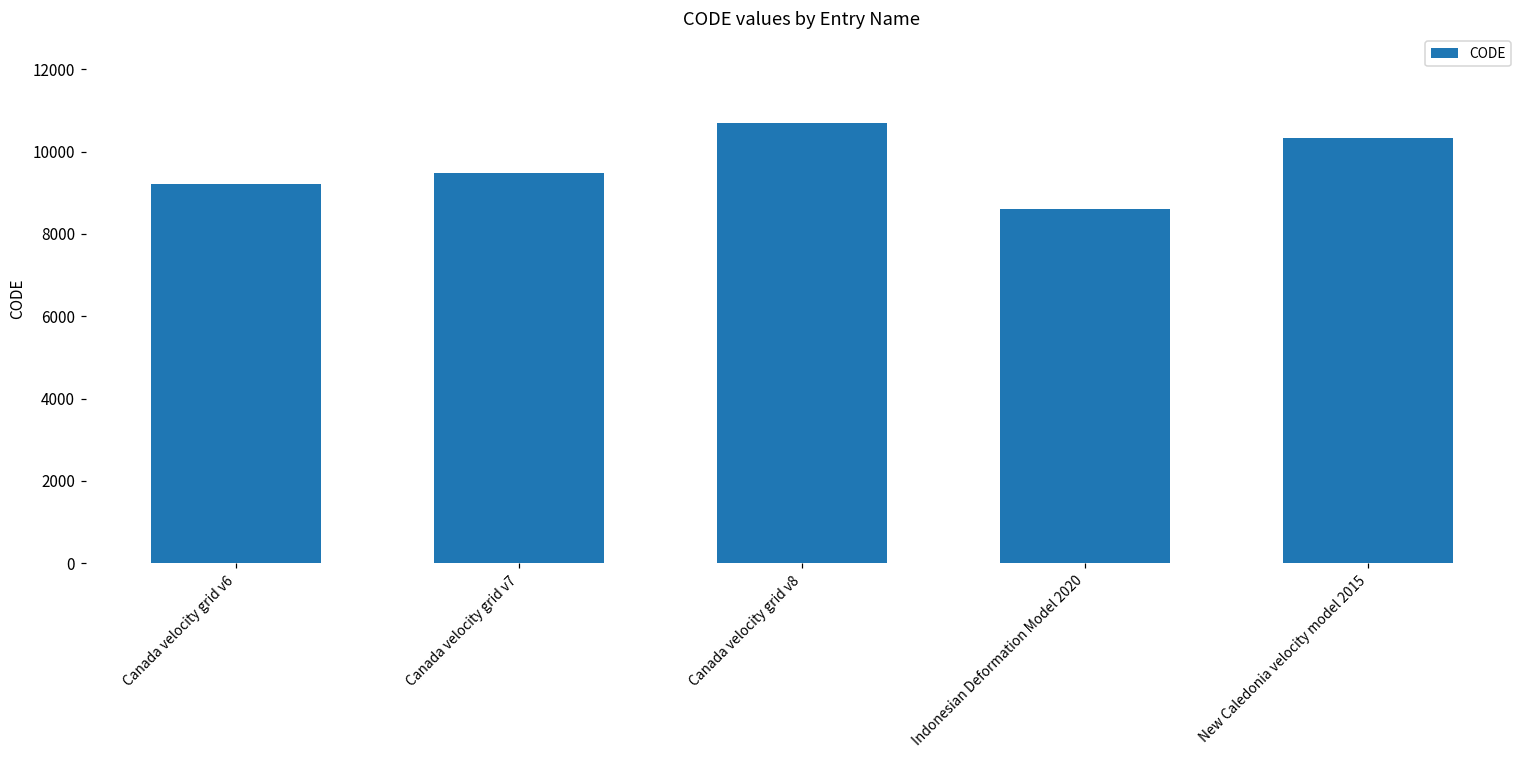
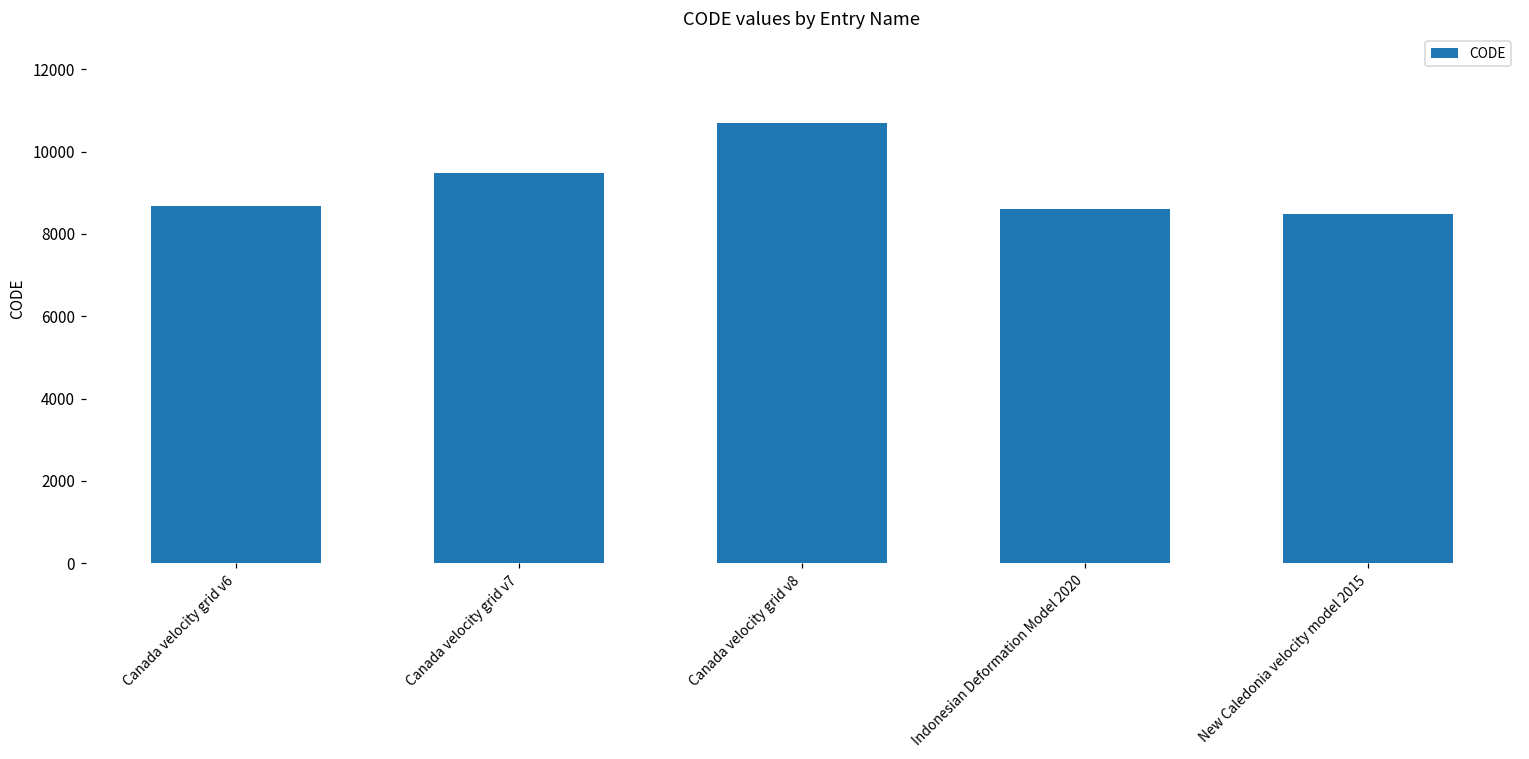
  {
-   "Canada velocity grid v6": 9200,
+   "Canada velocity grid v6": 8700,
    "Canada velocity grid v7": 9500,
    "Canada velocity grid v8": 10700,
    "Indonesian Deformation Model 2020": 8600,
-   "New Caledonia velocity model 2015": 10300
+   "New Caledonia velocity model 2015": 8500
  }
